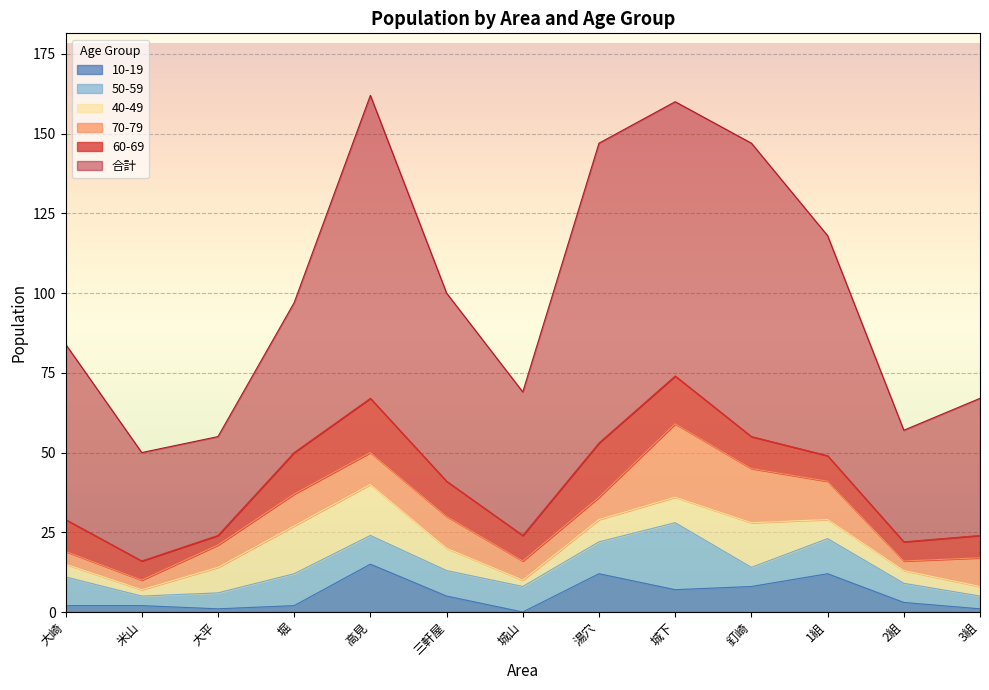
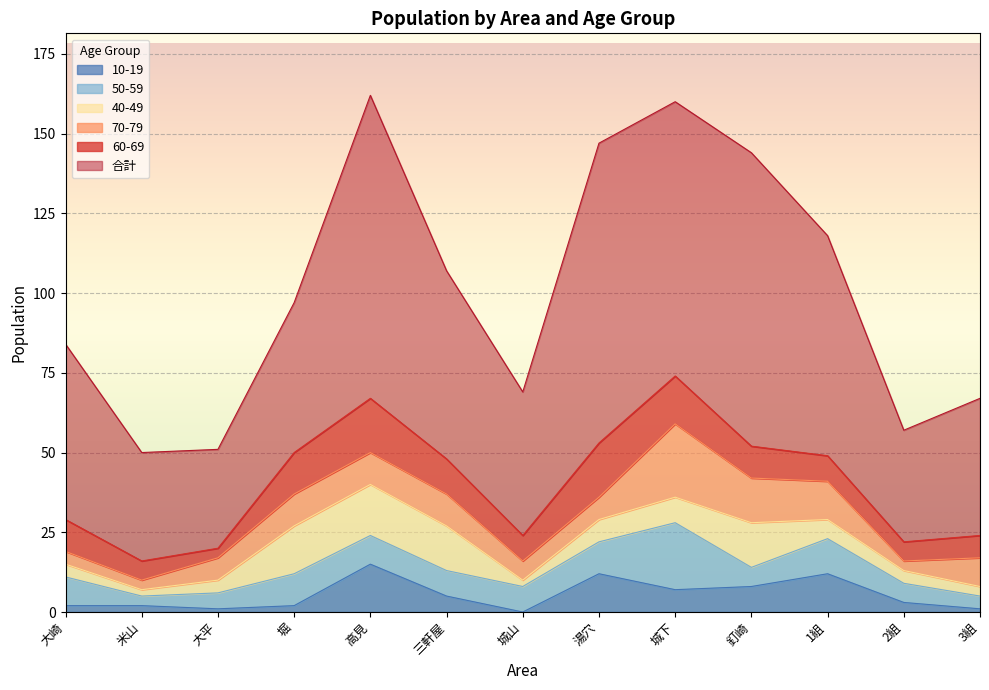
  {
    "10-19": {
      "大崎": 2,
      "米山": 2,
      "大平": 1,
      "堀": 2,
      "高見": 15,
      "三軒屋": 5,
      "城山": 0,
      "湯穴": 12,
      "城下": 7,
      "釘崎": 8,
      "1組": 12,
      "2組": 3,
      "3組": 1
    },
    "50-59": {
      "大崎": 9,
      "米山": 3,
      "大平": 5,
      "堀": 10,
      "高見": 9,
      "三軒屋": 8,
      "城山": 8,
      "湯穴": 10,
      "城下": 21,
      "釘崎": 6,
      "1組": 11,
      "2組": 6,
      "3組": 4
    },
    "40-49": {
      "大崎": 4,
      "米山": 2,
-     "大平": 8,
+     "大平": 4,
      "堀": 15,
      "高見": 16,
-     "三軒屋": 7,
+     "三軒屋": 14,
      "城山": 2,
      "湯穴": 7,
      "城下": 8,
      "釘崎": 14,
      "1組": 6,
      "2組": 4,
      "3組": 3
    },
    "70-79": {
      "大崎": 4,
      "米山": 3,
      "大平": 7,
      "堀": 10,
      "高見": 10,
      "三軒屋": 10,
      "城山": 6,
      "湯穴": 7,
      "城下": 23,
-     "釘崎": 17,
+     "釘崎": 14,
      "1組": 12,
      "2組": 3,
      "3組": 9
    }
  }
